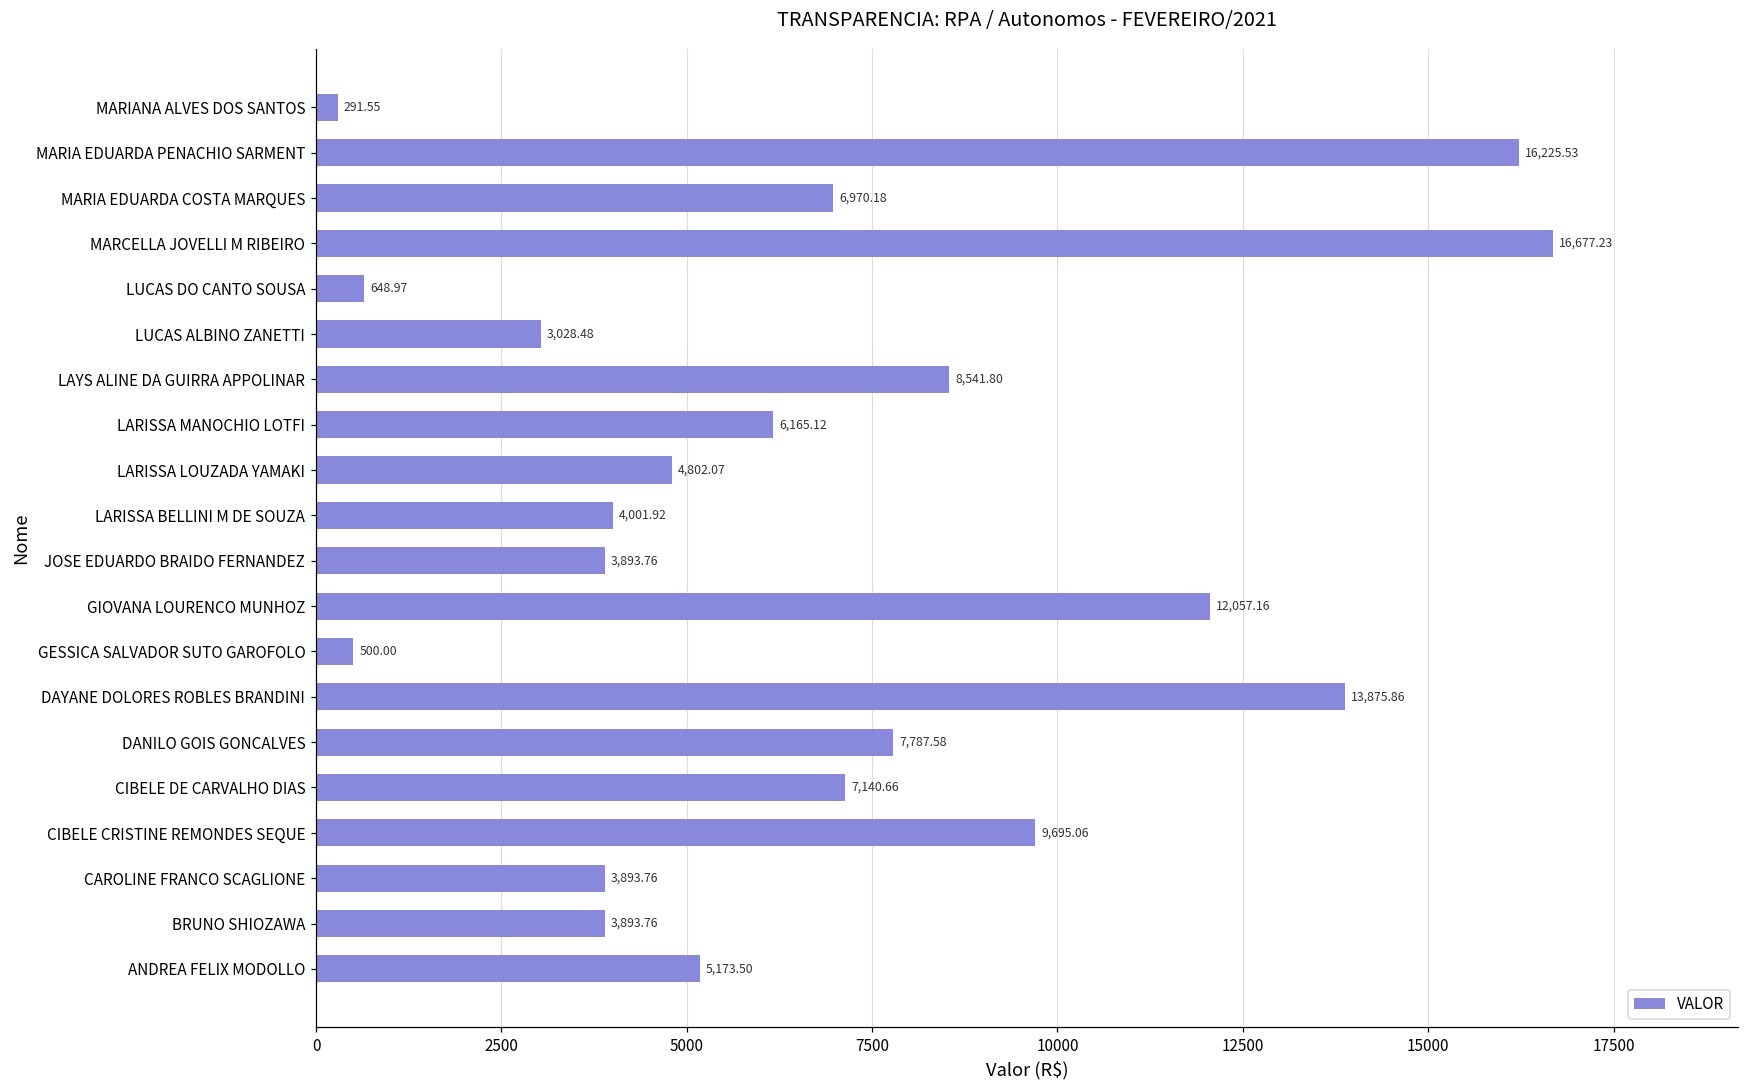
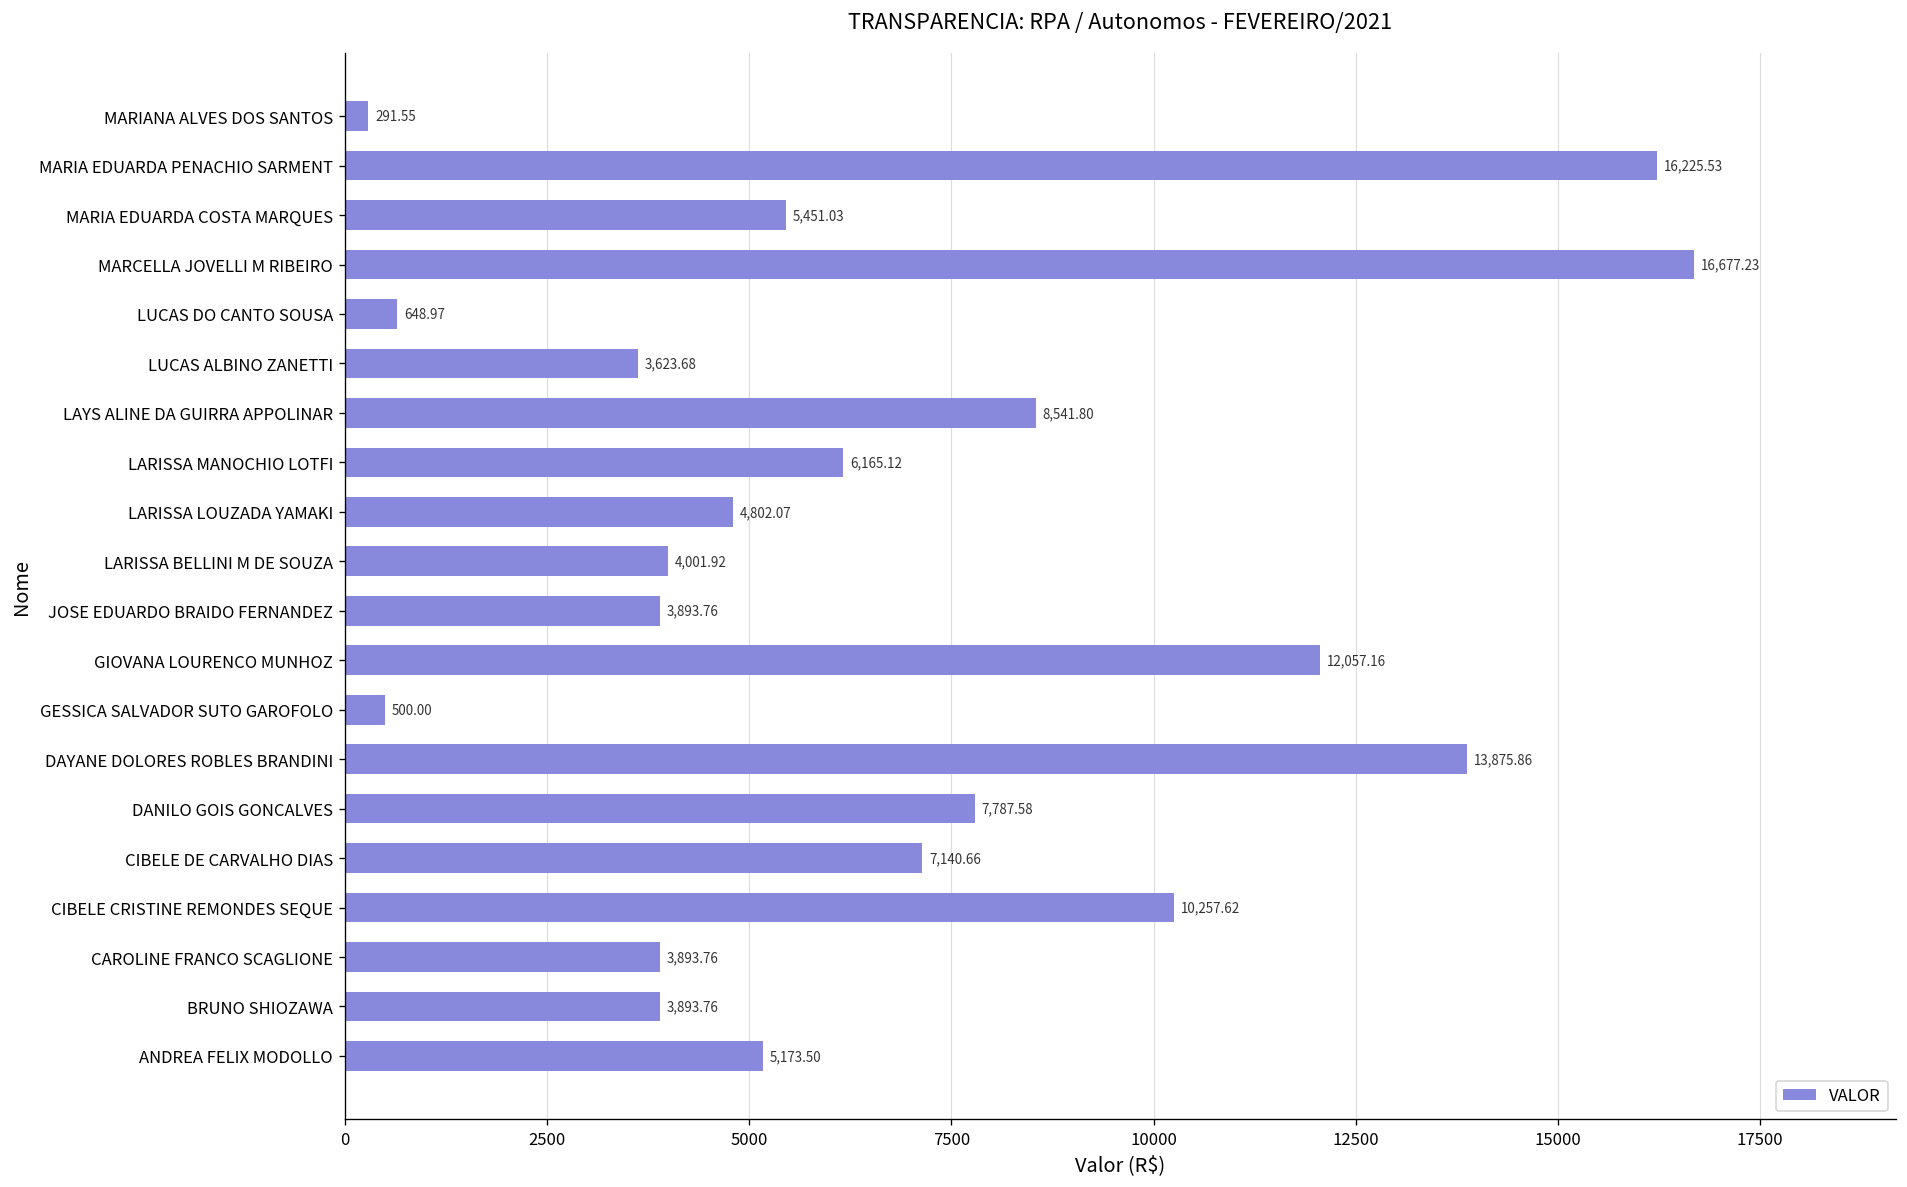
  {
    "MARIANA ALVES DOS SANTOS": "291.55",
    "MARIA EDUARDA PENACHIO SARMENT": "16,225.53",
-   "MARIA EDUARDA COSTA MARQUES": "6,970.18",
+   "MARIA EDUARDA COSTA MARQUES": "5,451.03",
    "MARCELLA JOVELLI M RIBEIRO": "16,677.23",
    "LUCAS DO CANTO SOUSA": "648.97",
-   "LUCAS ALBINO ZANETTI": "3,028.48",
+   "LUCAS ALBINO ZANETTI": "3,623.68",
    "LAYS ALINE DA GUIRRA APPOLINAR": "8,541.80",
    "LARISSA MANOCHIO LOTFI": "6,165.12",
    "LARISSA LOUZADA YAMAKI": "4,802.07",
    "LARISSA BELLINI M DE SOUZA": "4,001.92",
    "JOSE EDUARDO BRAIDO FERNANDEZ": "3,893.76",
    "GIOVANA LOURENCO MUNHOZ": "12,057.16",
    "GESSICA SALVADOR SUTO GAROFOLO": "500.00",
    "DAYANE DOLORES ROBLES BRANDINI": "13,875.86",
    "DANILO GOIS GONCALVES": "7,787.58",
    "CIBELE DE CARVALHO DIAS": "7,140.66",
-   "CIBELE CRISTINE REMONDES SEQUE": "9,695.06",
+   "CIBELE CRISTINE REMONDES SEQUE": "10,257.62",
    "CAROLINE FRANCO SCAGLIONE": "3,893.76",
    "BRUNO SHIOZAWA": "3,893.76",
    "ANDREA FELIX MODOLLO": "5,173.50"
  }
